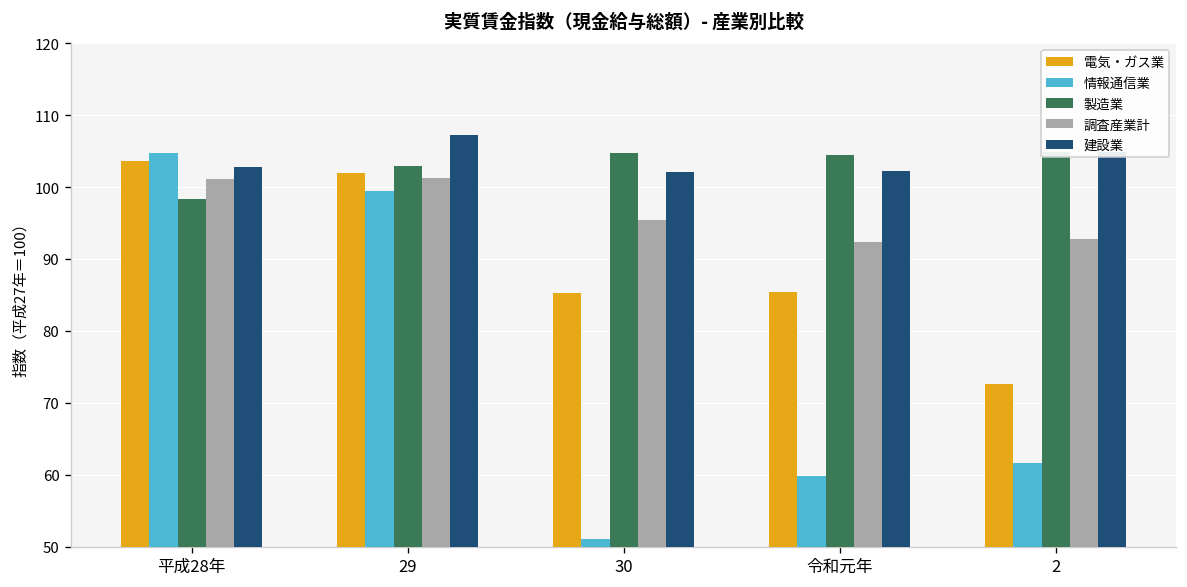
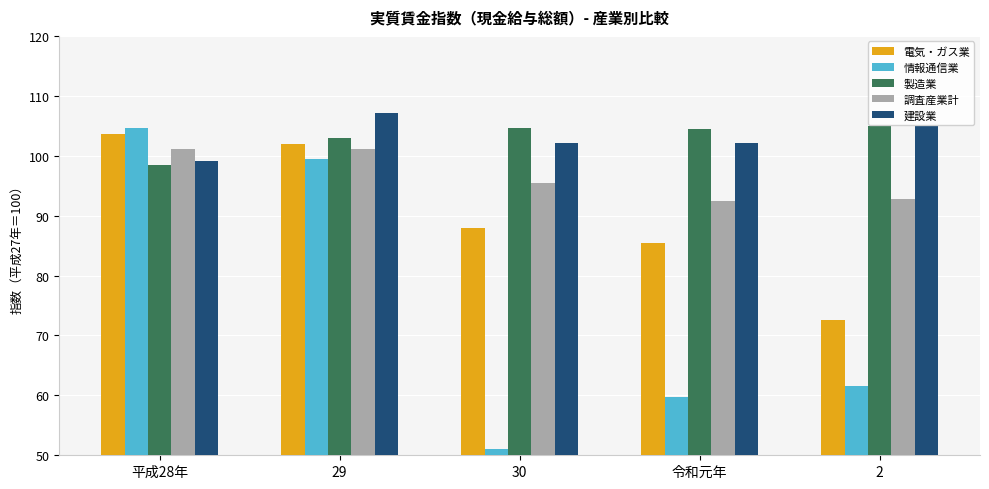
  {
    "電気・ガス業": {
      "平成28年": 104,
      "29": 102,
-     "30": 85,
+     "30": 88,
      "令和元年": 85,
      "2": 73
    },
    "情報通信業": {
      "平成28年": 105,
      "29": 99,
      "30": 51,
      "令和元年": 60,
      "2": 62
    },
    "製造業": {
      "平成28年": 98,
      "29": 103,
      "30": 105,
      "令和元年": 105,
      "2": 105
    },
    "調査産業計": {
      "平成28年": 101,
      "29": 101,
      "30": 95,
      "令和元年": 92,
      "2": 93
    },
    "建設業": {
-     "平成28年": 103,
+     "平成28年": 99,
      "29": 107,
      "30": 102,
      "令和元年": 102,
      "2": 105
    }
  }
